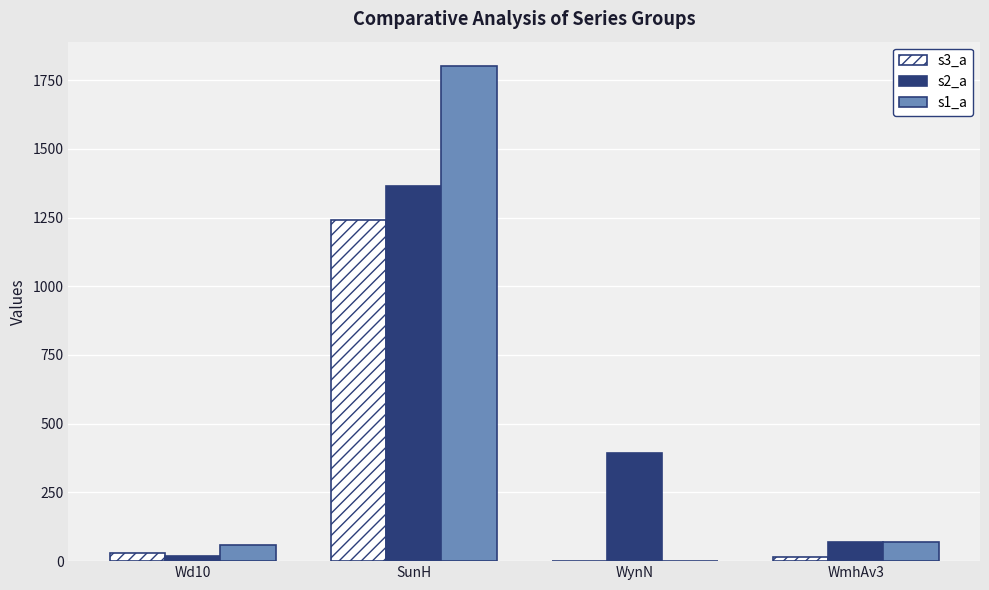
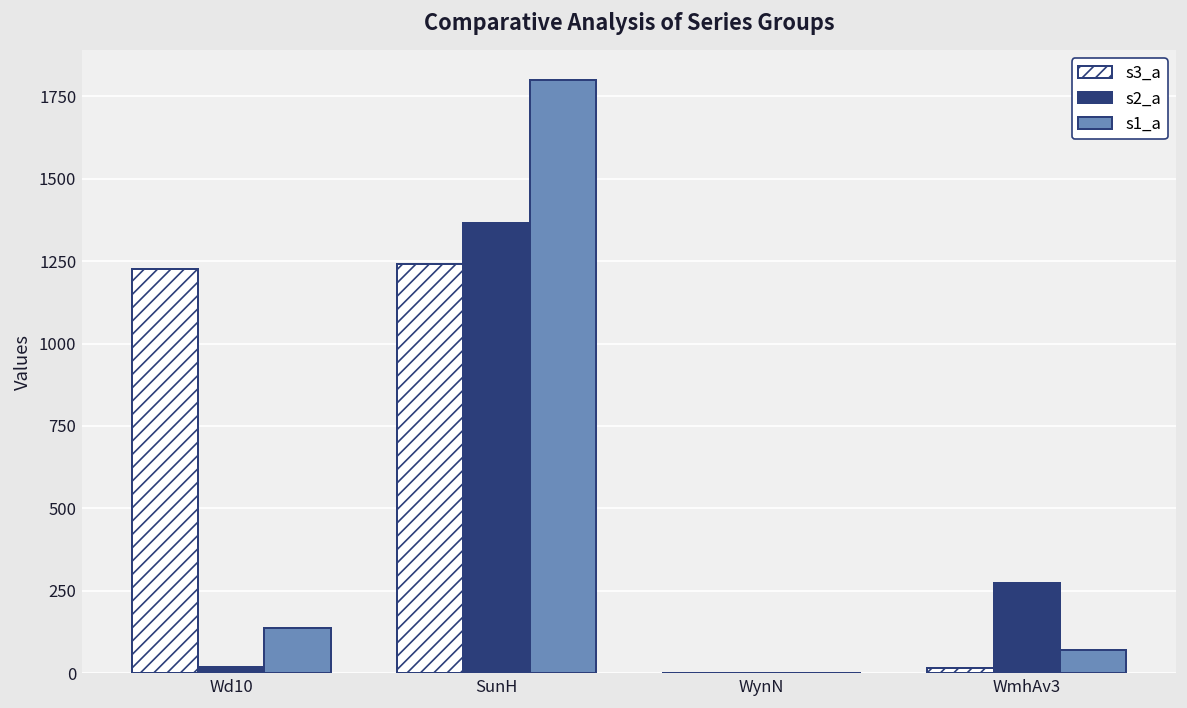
  {
    "s3_a": {
-     "Wd10": 30,
+     "Wd10": 1230,
      "SunH": 1240,
      "WmhAv3": 20
    },
    "s2_a": {
      "Wd10": 20,
      "SunH": 1370,
-     "WynN": 390,
-     "WmhAv3": 70
+     "WynN": 0,
+     "WmhAv3": 270
    },
    "s1_a": {
-     "Wd10": 60,
+     "Wd10": 140,
      "SunH": 1800,
      "WmhAv3": 70
    }
  }
